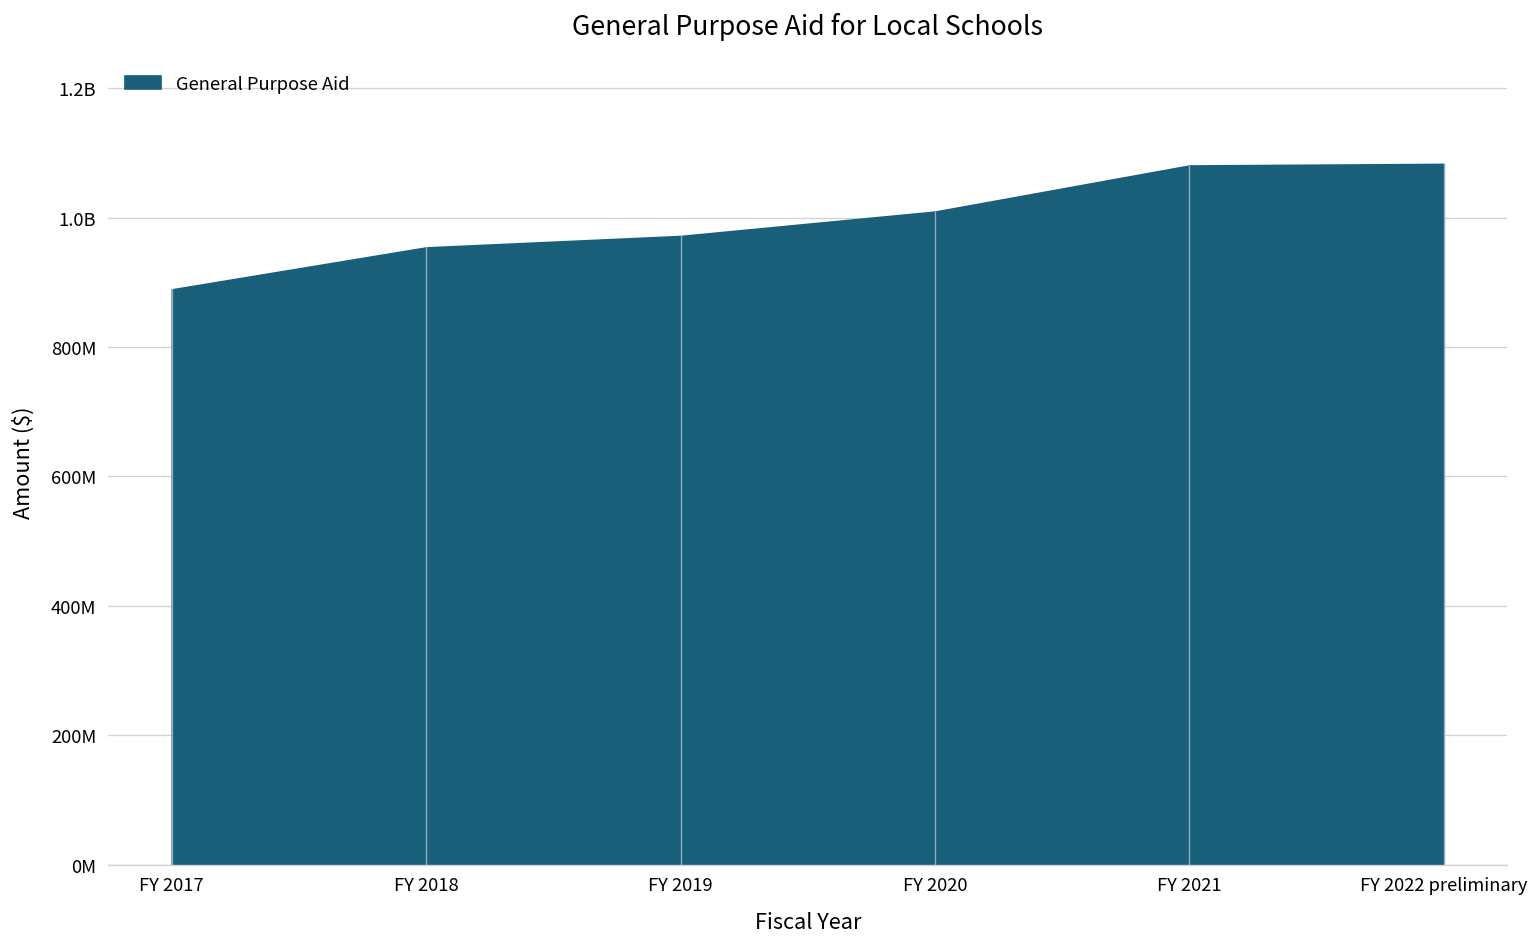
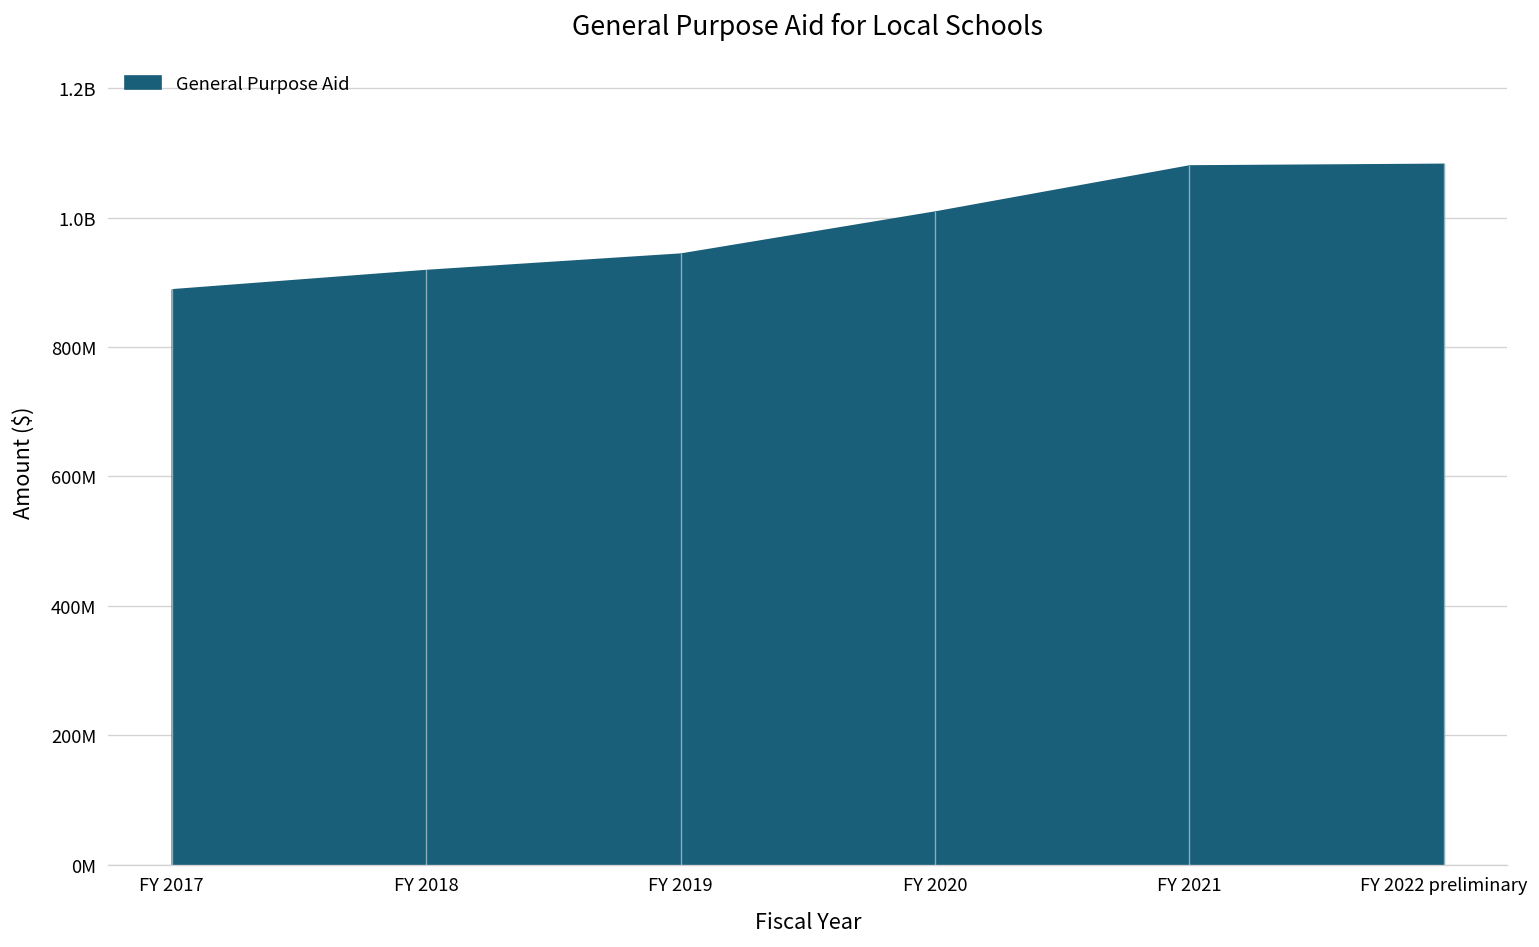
  {
    "General Purpose Aid": {
-     "FY 2018": 950000000,
-     "FY 2019": 970000000
+     "FY 2018": 920000000,
+     "FY 2019": 940000000
    }
  }
